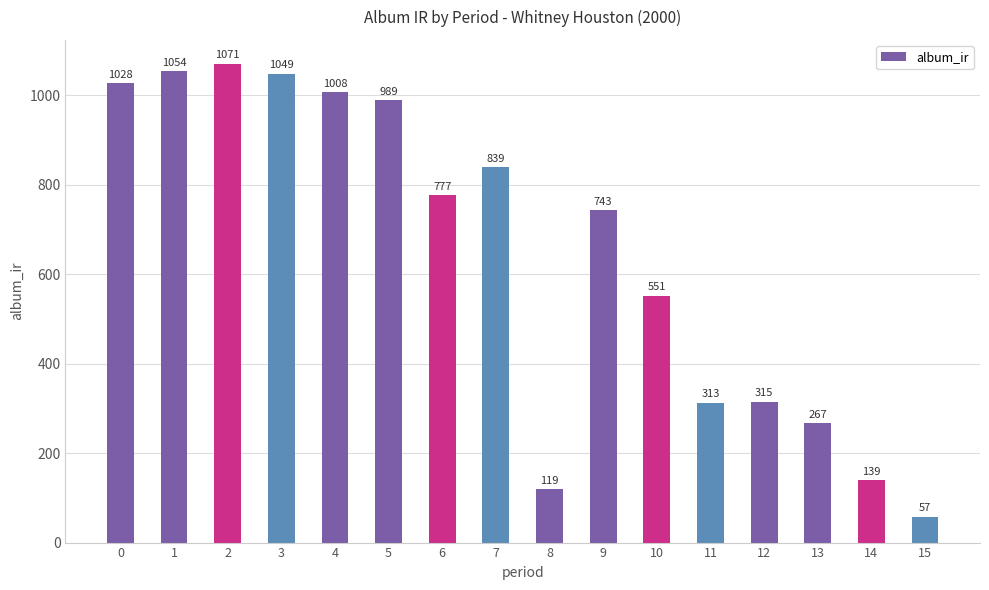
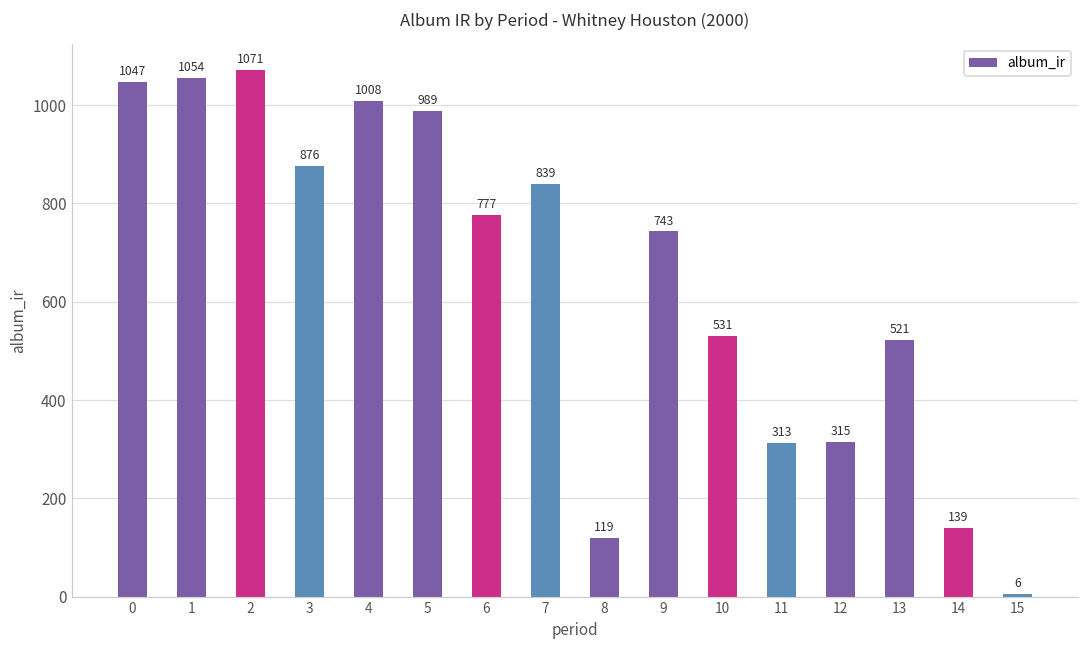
  {
-   "0": 1028,
+   "0": 1047,
    "1": 1054,
    "2": 1071,
-   "3": 1049,
+   "3": 876,
    "4": 1008,
    "5": 989,
    "6": 777,
    "7": 839,
    "8": 119,
    "9": 743,
-   "10": 551,
+   "10": 531,
    "11": 313,
    "12": 315,
-   "13": 267,
+   "13": 521,
    "14": 139,
-   "15": 57
+   "15": 6
  }
